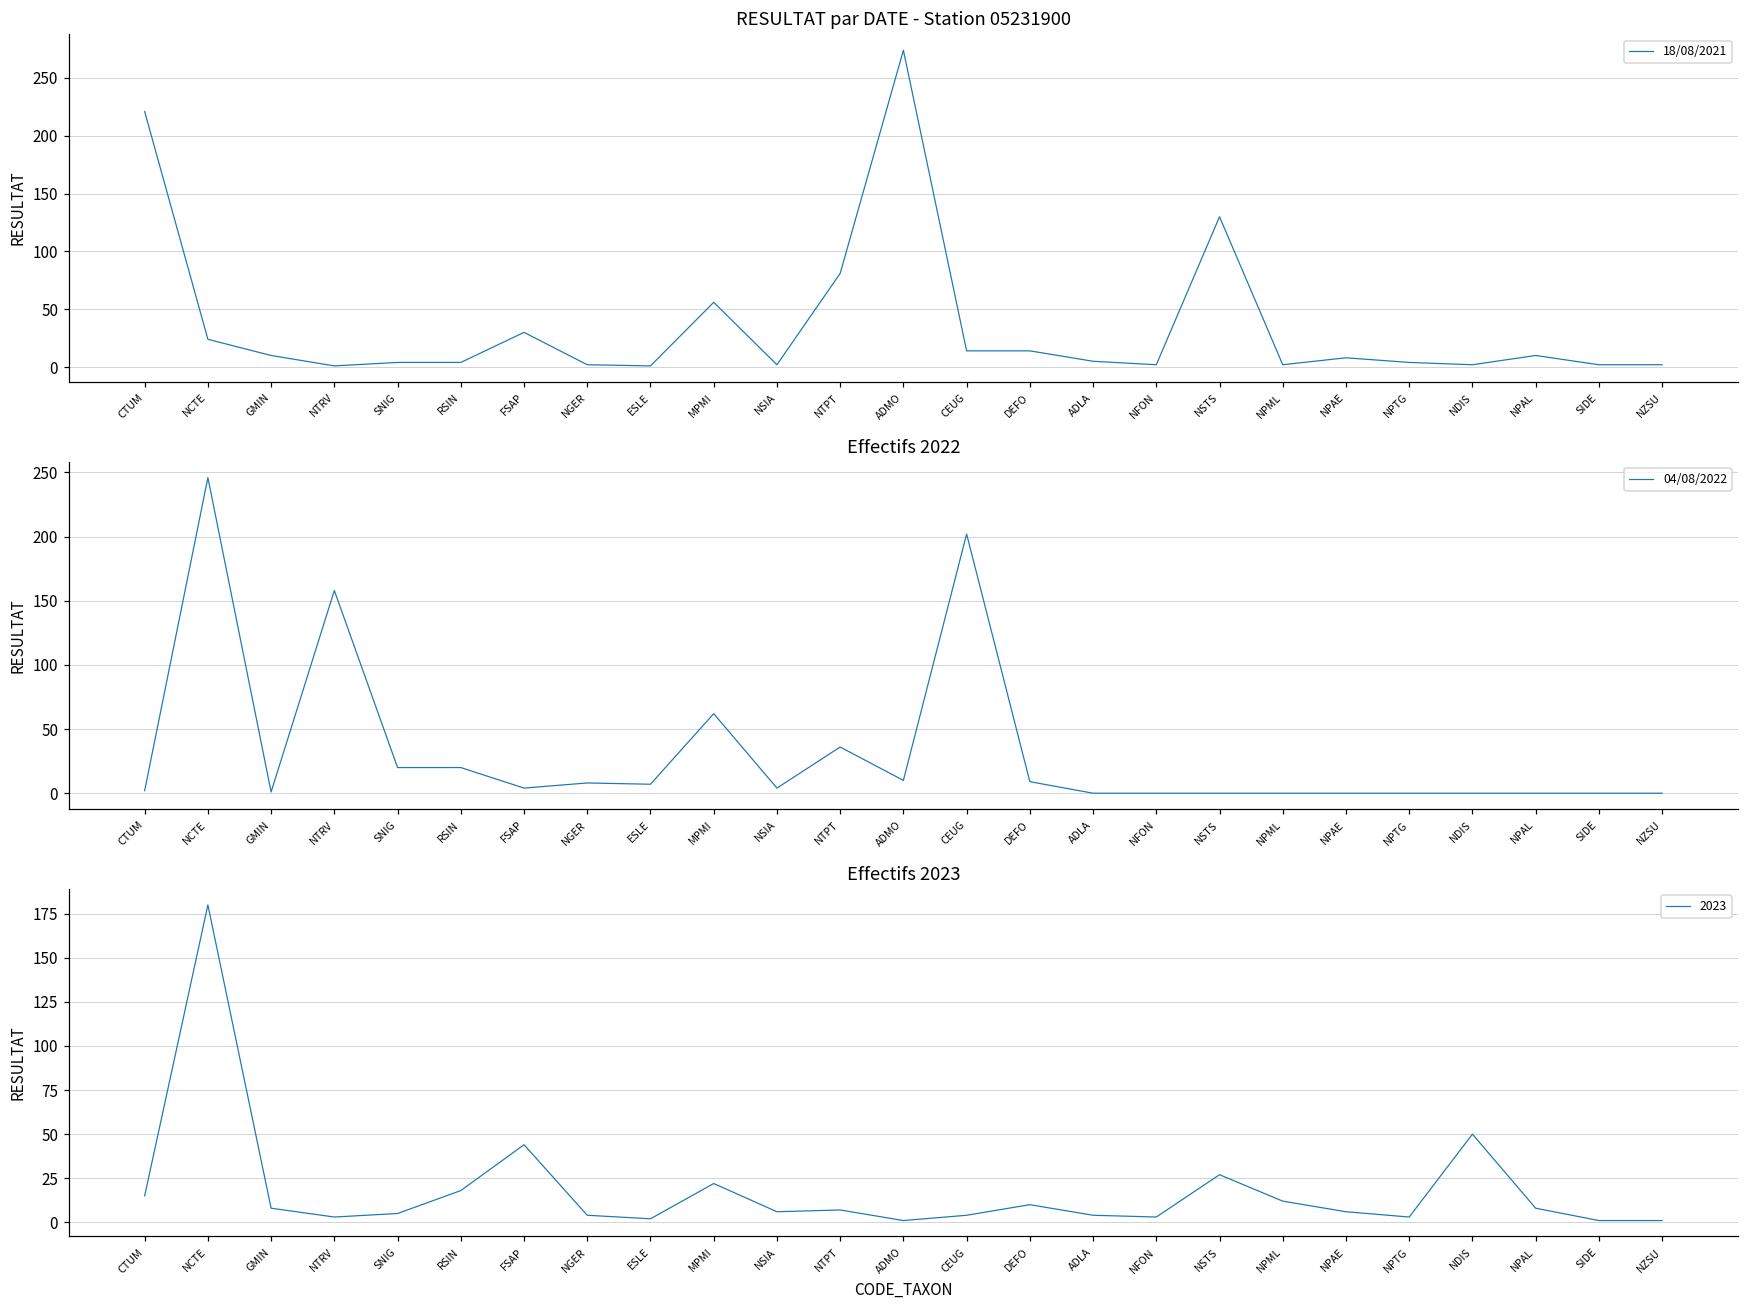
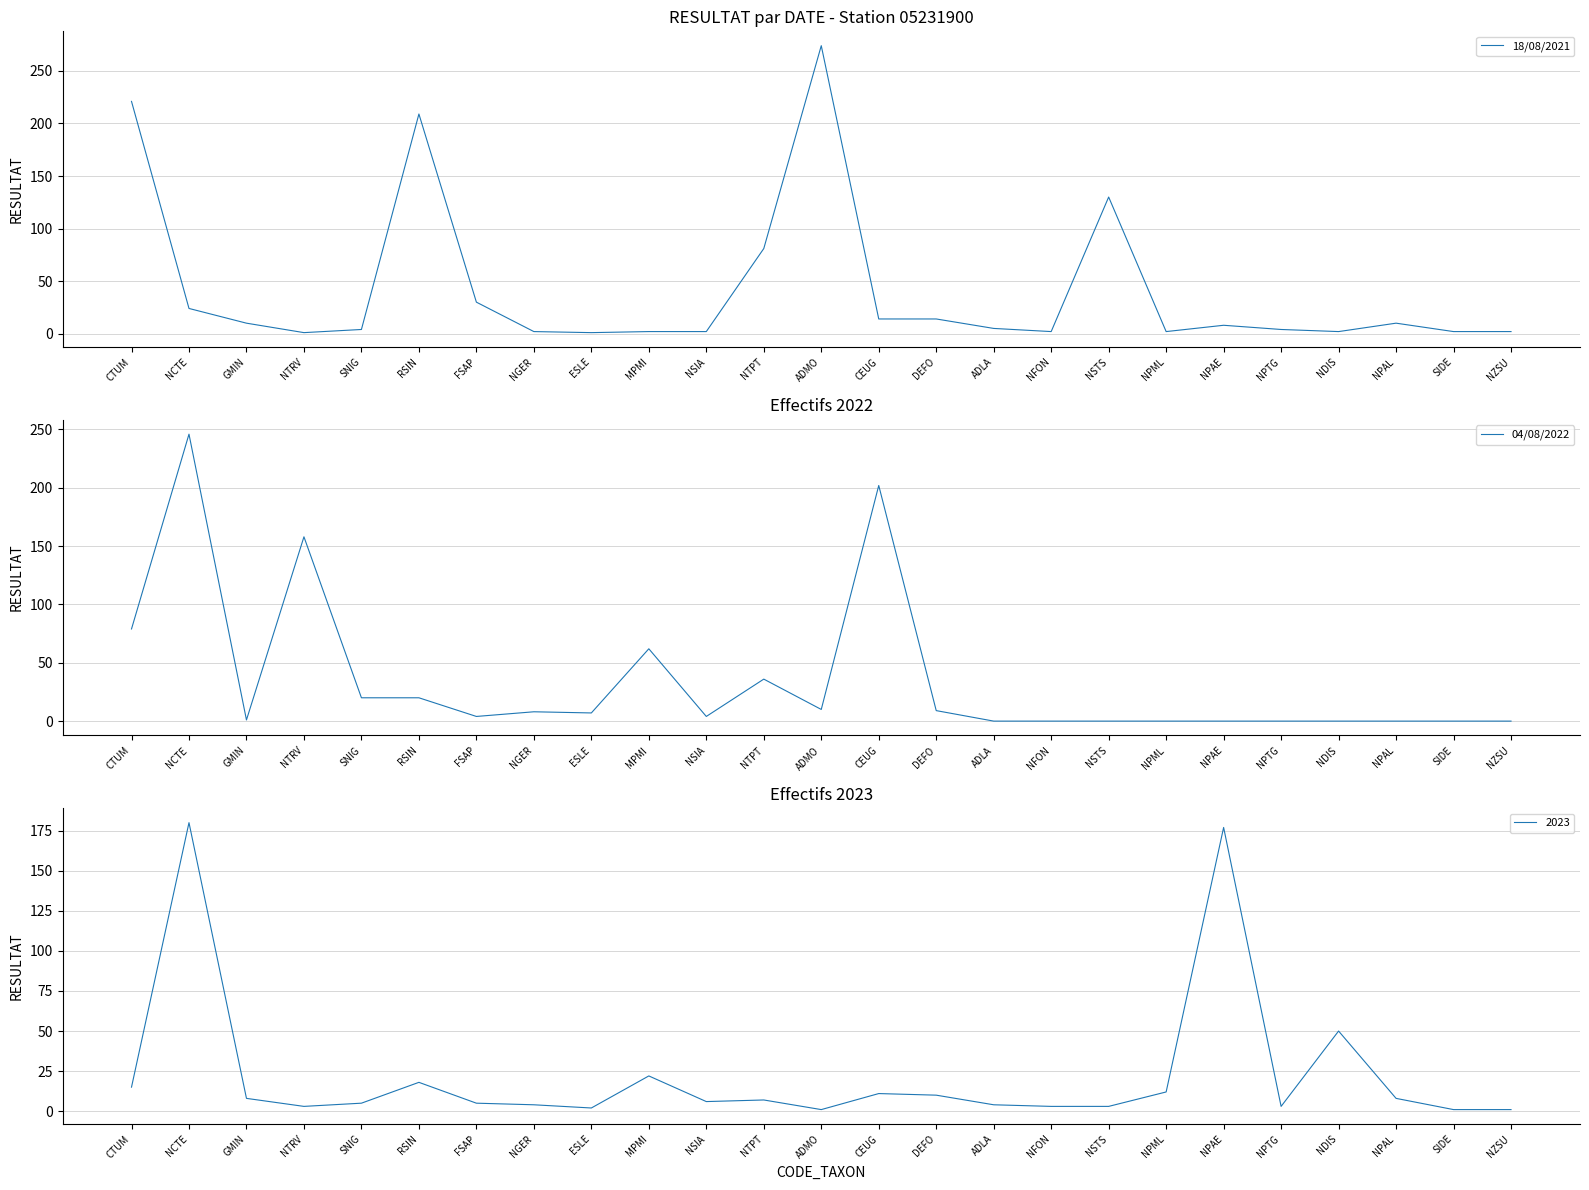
  {
    "RESULTAT par DATE - Station 05231900": {
      "CTUM": 221,
      "NCTE": 24,
      "GMIN": 10,
      "NTRV": 1,
      "SNIG": 4,
-     "RSIN": 4,
+     "RSIN": 209,
      "FSAP": 30,
      "NGER": 2,
      "ESLE": 1,
-     "MPMI": 56,
+     "MPMI": 2,
      "NSIA": 2,
      "NTPT": 81,
      "ADMO": 274,
      "CEUG": 14,
      "DEFO": 14,
      "ADLA": 5,
      "NFON": 2,
      "NSTS": 130,
      "NPML": 2,
      "NPAE": 8,
      "NPTG": 4,
      "NDIS": 2,
      "NPAL": 10,
      "SIDE": 2,
      "NZSU": 2
    },
    "Effectifs 2022": {
-     "CTUM": 2,
+     "CTUM": 79,
      "NCTE": 246,
      "GMIN": 1,
      "NTRV": 158,
      "SNIG": 20,
      "RSIN": 20,
      "FSAP": 4,
      "NGER": 8,
      "ESLE": 7,
      "MPMI": 62,
      "NSIA": 4,
      "NTPT": 36,
      "ADMO": 10,
      "CEUG": 202,
      "DEFO": 9,
      "ADLA": 0,
      "NFON": 0,
      "NSTS": 0,
      "NPML": 0,
      "NPAE": 0,
      "NPTG": 0,
      "NDIS": 0,
      "NPAL": 0,
      "SIDE": 0,
      "NZSU": 0
    },
    "Effectifs 2023": {
      "CTUM": 15,
      "NCTE": 180,
      "GMIN": 8,
      "NTRV": 3,
      "SNIG": 5,
      "RSIN": 18,
-     "FSAP": 44,
+     "FSAP": 5,
      "NGER": 4,
      "ESLE": 2,
      "MPMI": 22,
      "NSIA": 6,
      "NTPT": 7,
      "ADMO": 1,
-     "CEUG": 4,
+     "CEUG": 11,
      "DEFO": 10,
      "ADLA": 4,
      "NFON": 3,
-     "NSTS": 27,
+     "NSTS": 3,
      "NPML": 12,
-     "NPAE": 6,
+     "NPAE": 177,
      "NPTG": 3,
      "NDIS": 50,
      "NPAL": 8,
      "SIDE": 1,
      "NZSU": 1
    }
  }
